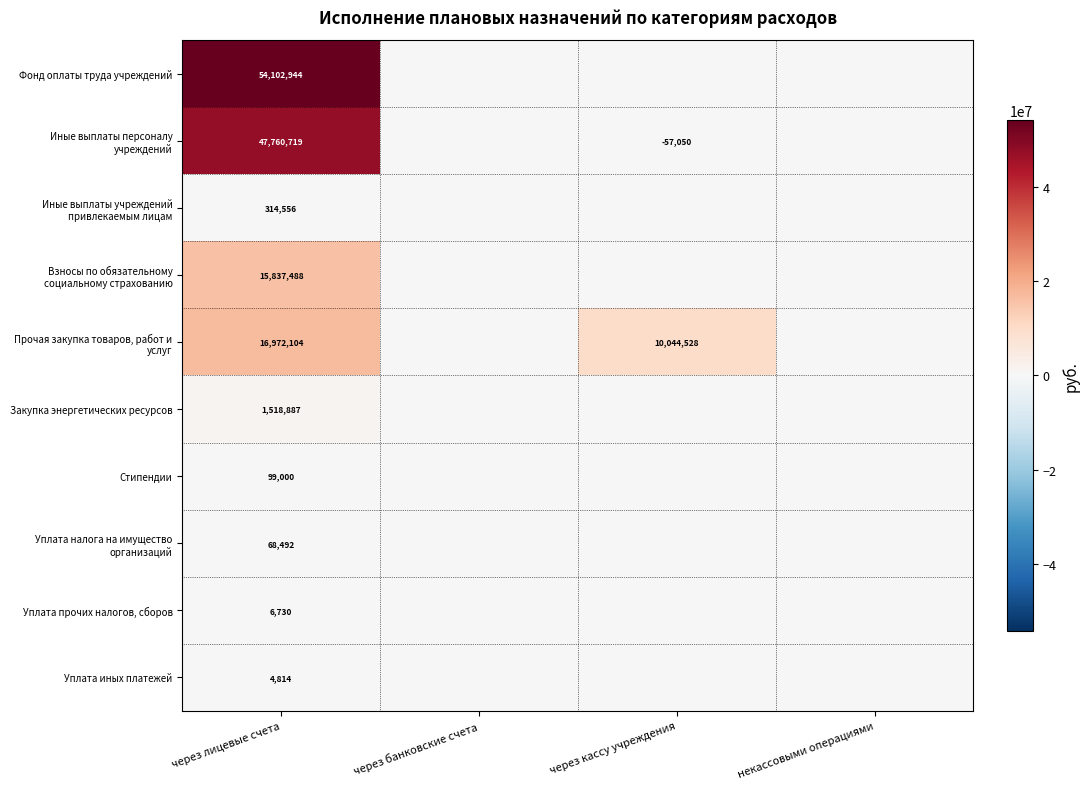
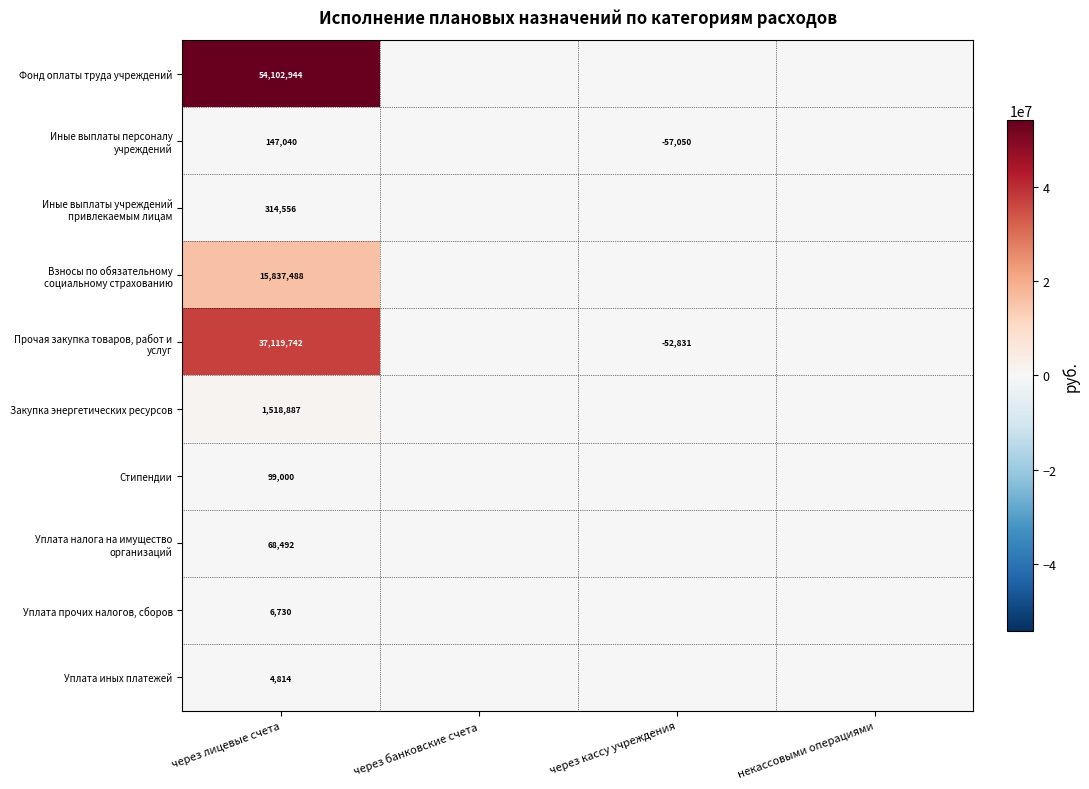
  {
    "Фонд оплаты труда учреждений": {
      "через лицевые счета": "54,102,944"
    },
    "Иные выплаты персоналу учреждений": {
-     "через лицевые счета": "47,760,719",
+     "через лицевые счета": "147,040",
      "через кассу учреждения": "-57,050"
    },
    "Иные выплаты учреждений привлекаемым лицам": {
      "через лицевые счета": "314,556"
    },
    "Взносы по обязательному социальному страхованию": {
      "через лицевые счета": "15,837,488"
    },
    "Прочая закупка товаров, работ и услуг": {
-     "через лицевые счета": "16,972,104",
-     "через кассу учреждения": "10,044,528"
+     "через лицевые счета": "37,119,742",
+     "через кассу учреждения": "-52,831"
    },
    "Закупка энергетических ресурсов": {
      "через лицевые счета": "1,518,887"
    },
    "Стипендии": {
      "через лицевые счета": "99,000"
    },
    "Уплата налога на имущество организаций": {
      "через лицевые счета": "68,492"
    },
    "Уплата прочих налогов, сборов": {
      "через лицевые счета": "6,730"
    },
    "Уплата иных платежей": {
      "через лицевые счета": "4,814"
    }
  }
